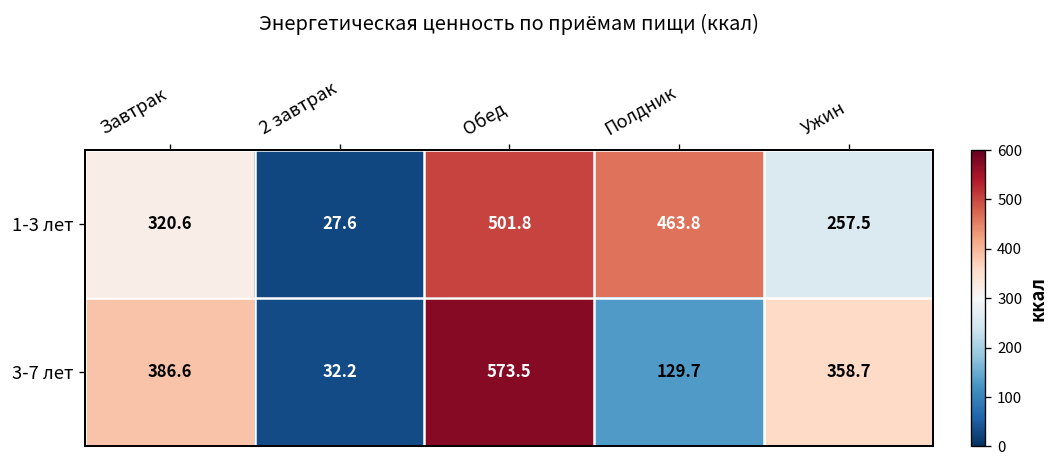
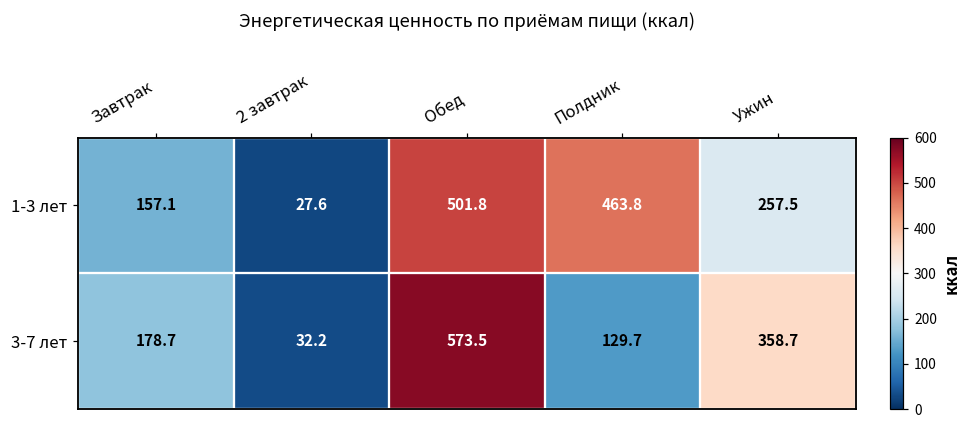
  {
    "1-3 лет": {
-     "Завтрак": 320.6,
+     "Завтрак": 157.1,
      "2 завтрак": 27.6,
      "Обед": 501.8,
      "Полдник": 463.8,
      "Ужин": 257.5
    },
    "3-7 лет": {
-     "Завтрак": 386.6,
+     "Завтрак": 178.7,
      "2 завтрак": 32.2,
      "Обед": 573.5,
      "Полдник": 129.7,
      "Ужин": 358.7
    }
  }
